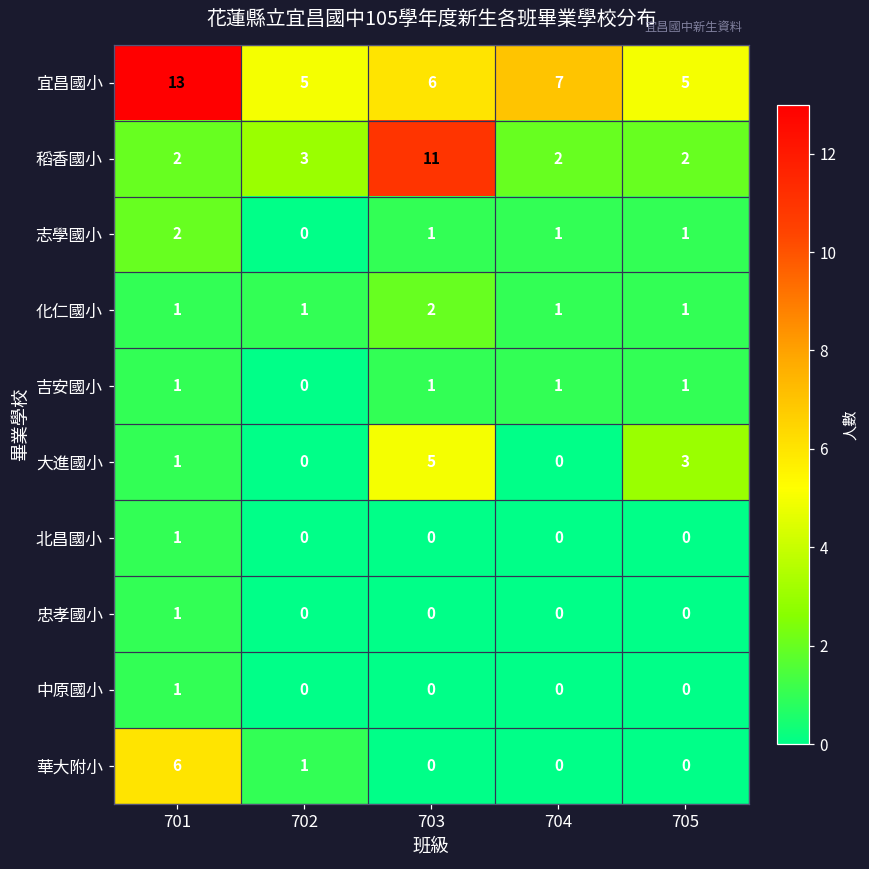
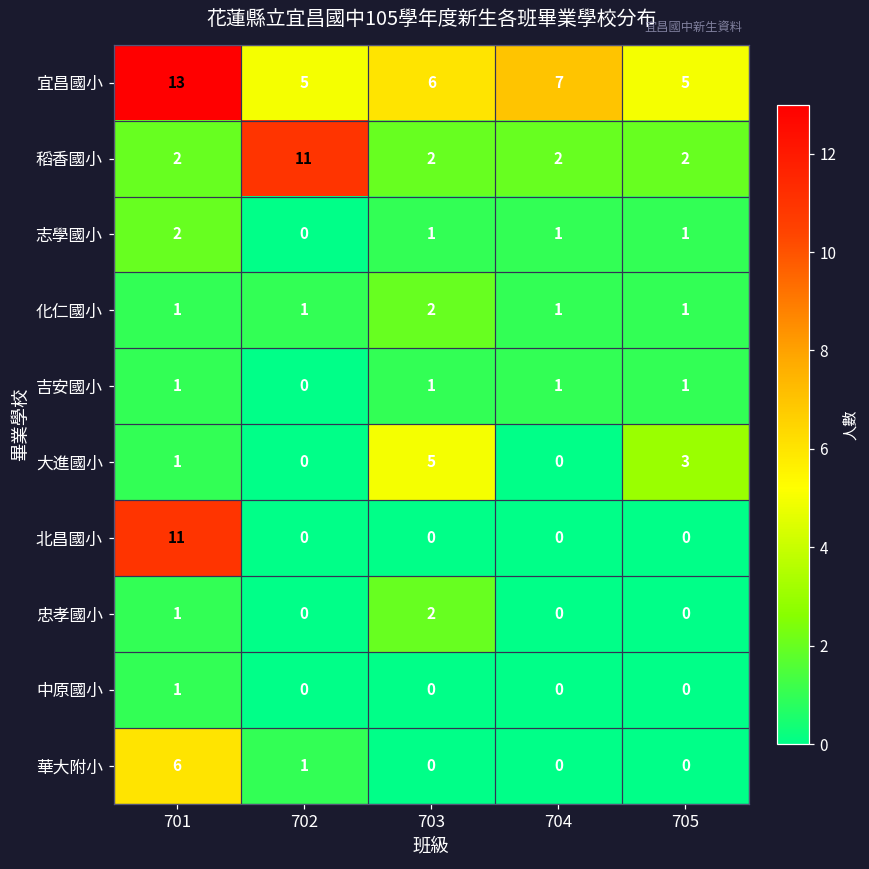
  {
    "宜昌國小": {
      "701": 13,
      "702": 5,
      "703": 6,
      "704": 7,
      "705": 5
    },
    "稻香國小": {
      "701": 2,
-     "702": 3,
-     "703": 11,
+     "702": 11,
+     "703": 2,
      "704": 2,
      "705": 2
    },
    "志學國小": {
      "701": 2,
      "702": 0,
      "703": 1,
      "704": 1,
      "705": 1
    },
    "化仁國小": {
      "701": 1,
      "702": 1,
      "703": 2,
      "704": 1,
      "705": 1
    },
    "吉安國小": {
      "701": 1,
      "702": 0,
      "703": 1,
      "704": 1,
      "705": 1
    },
    "大進國小": {
      "701": 1,
      "702": 0,
      "703": 5,
      "704": 0,
      "705": 3
    },
    "北昌國小": {
-     "701": 1,
+     "701": 11,
      "702": 0,
      "703": 0,
      "704": 0,
      "705": 0
    },
    "忠孝國小": {
      "701": 1,
      "702": 0,
-     "703": 0,
+     "703": 2,
      "704": 0,
      "705": 0
    },
    "中原國小": {
      "701": 1,
      "702": 0,
      "703": 0,
      "704": 0,
      "705": 0
    },
    "華大附小": {
      "701": 6,
      "702": 1,
      "703": 0,
      "704": 0,
      "705": 0
    }
  }
